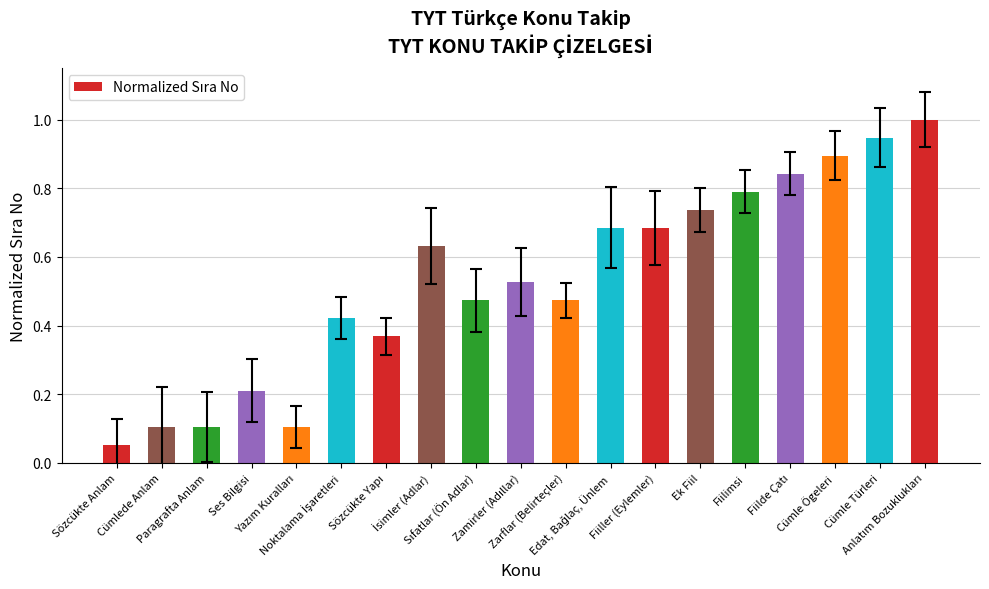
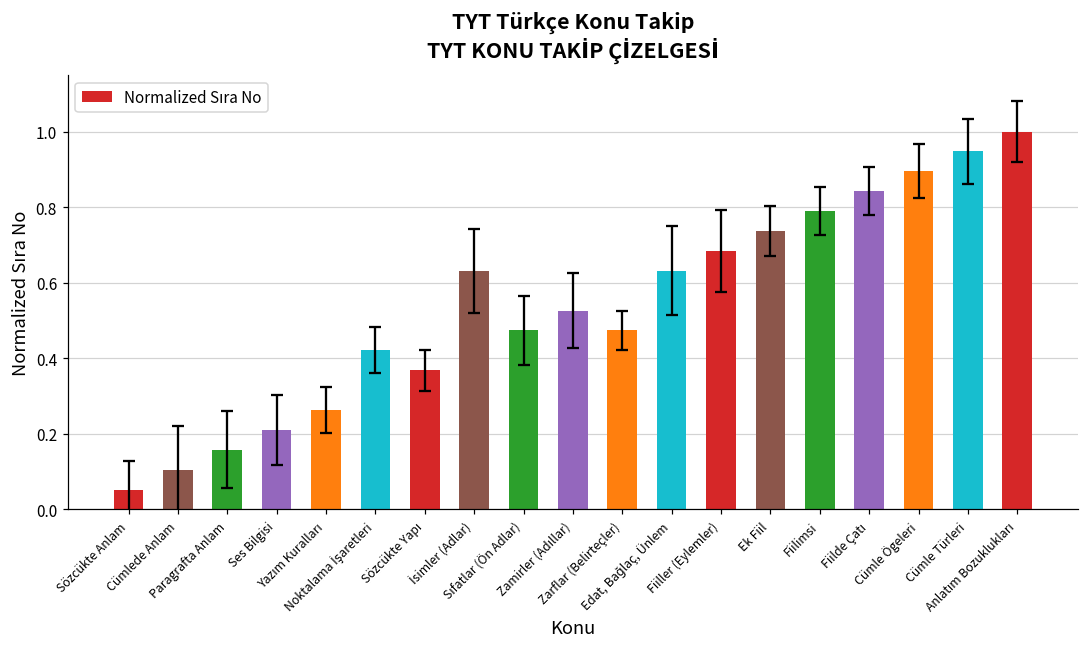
  {
    "Normalized Sıra No": {
      "Sözcükte Anlam": 0.05,
      "Cümlede Anlam": 0.11,
-     "Paragrafta Anlam": 0.11,
+     "Paragrafta Anlam": 0.16,
      "Ses Bilgisi": 0.21,
-     "Yazım Kuralları": 0.11,
+     "Yazım Kuralları": 0.26,
      "Noktalama İşaretleri": 0.42,
      "Sözcükte Yapı": 0.37,
      "İsimler (Adlar)": 0.63,
      "Sıfatlar (Ön Adlar)": 0.47,
      "Zamirler (Adıllar)": 0.53,
      "Zarflar (Belirteçler)": 0.47,
-     "Edat, Bağlaç, Ünlem": 0.68,
+     "Edat, Bağlaç, Ünlem": 0.63,
      "Fiiller (Eylemler)": 0.68,
      "Ek Fiil": 0.74,
      "Fiilimsi": 0.79,
      "Fiilde Çatı": 0.84,
      "Cümle Ögeleri": 0.89,
      "Cümle Türleri": 0.95,
      "Anlatım Bozuklukları": 1.00
    }
  }
